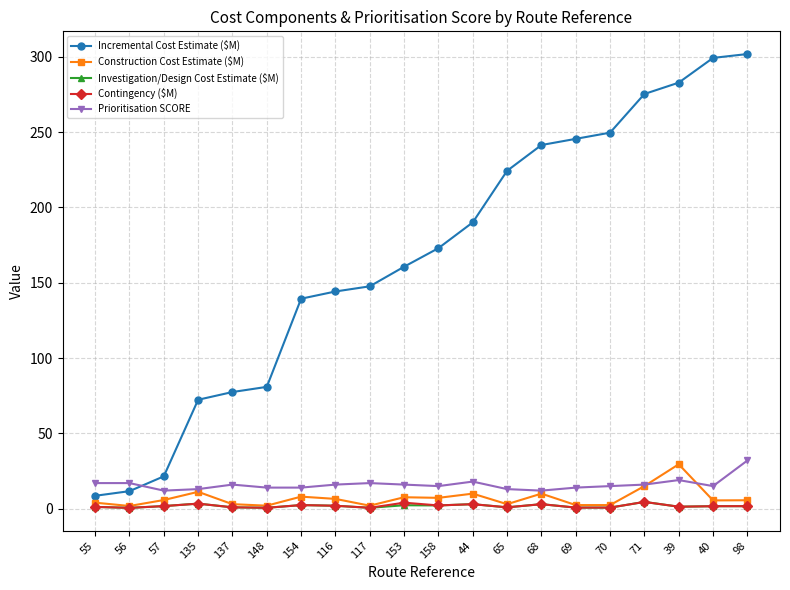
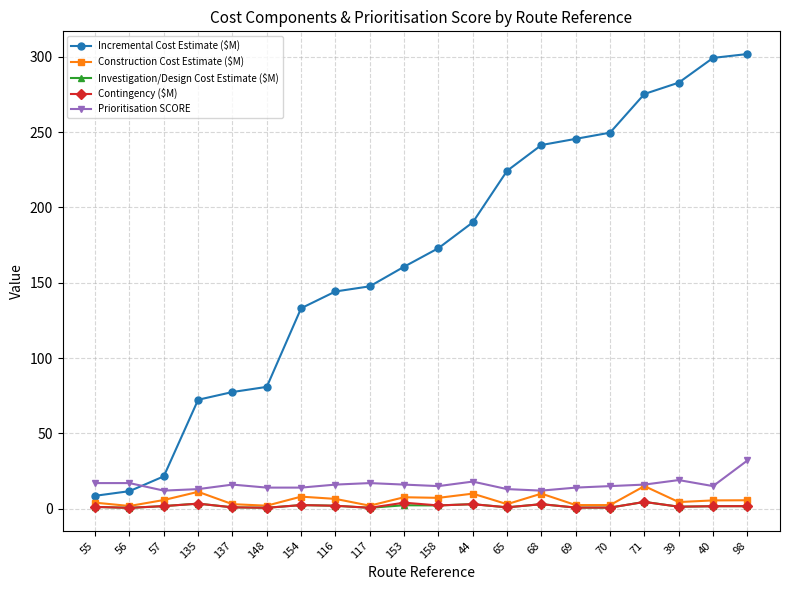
  {
    "Incremental Cost Estimate ($M)": {
      "55": 9,
      "56": 12,
      "57": 21,
      "135": 72,
      "137": 77,
      "148": 81,
-     "154": 139,
+     "154": 133,
      "116": 144,
      "117": 148,
      "153": 161,
      "158": 173,
      "44": 190,
      "65": 224,
      "68": 241,
      "69": 246,
      "70": 250,
      "71": 275,
      "39": 283,
      "40": 299,
      "98": 302
    },
    "Construction Cost Estimate ($M)": {
      "55": 4,
      "57": 6,
      "135": 11,
      "137": 3,
      "154": 8,
      "116": 7,
      "153": 8,
      "158": 7,
      "44": 10,
      "65": 3,
      "68": 10,
-     "39": 30,
+     "39": 4,
      "40": 6,
      "98": 6
    },
    "Investigation/Design Cost Estimate ($M)": {
      "153": 2
    },
    "Contingency ($M)": {
      "153": 4
    },
    "Prioritisation SCORE": {
      "55": 17,
      "56": 17,
      "57": 12,
      "135": 13,
      "137": 16,
      "148": 14,
      "154": 14,
      "116": 16,
      "117": 17,
      "153": 16,
      "158": 15,
      "44": 18,
      "65": 13,
      "68": 12,
      "69": 14,
      "70": 15,
      "39": 19,
      "40": 15,
      "98": 32
    }
  }
